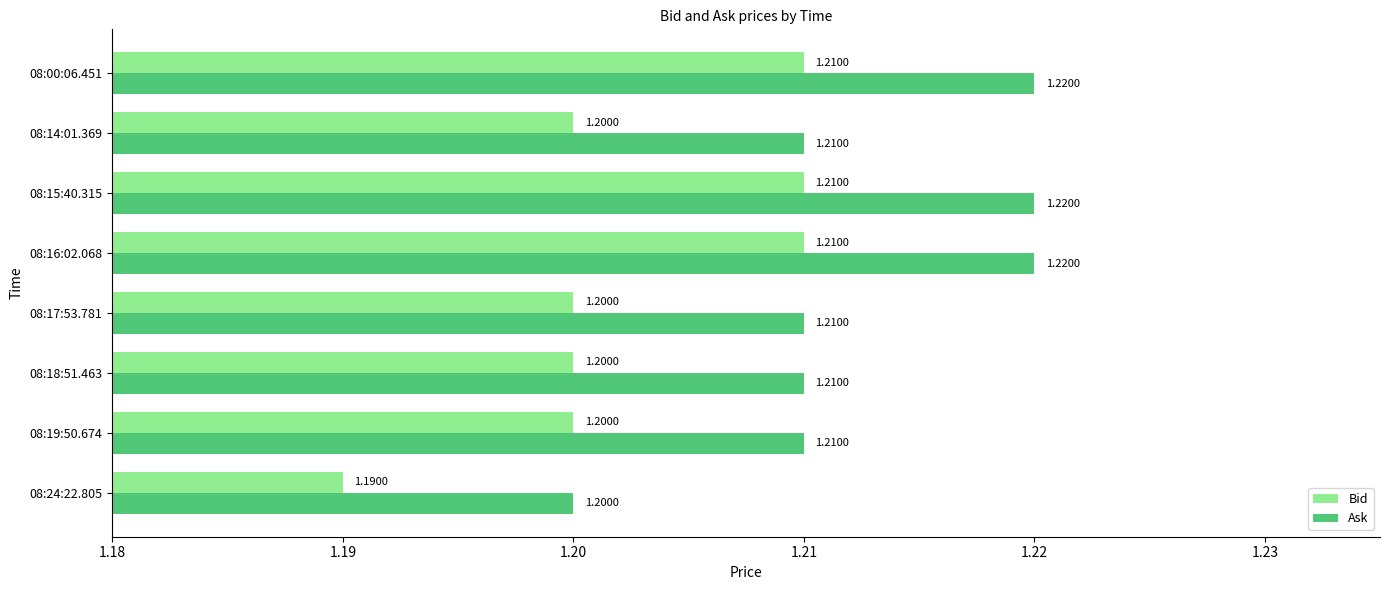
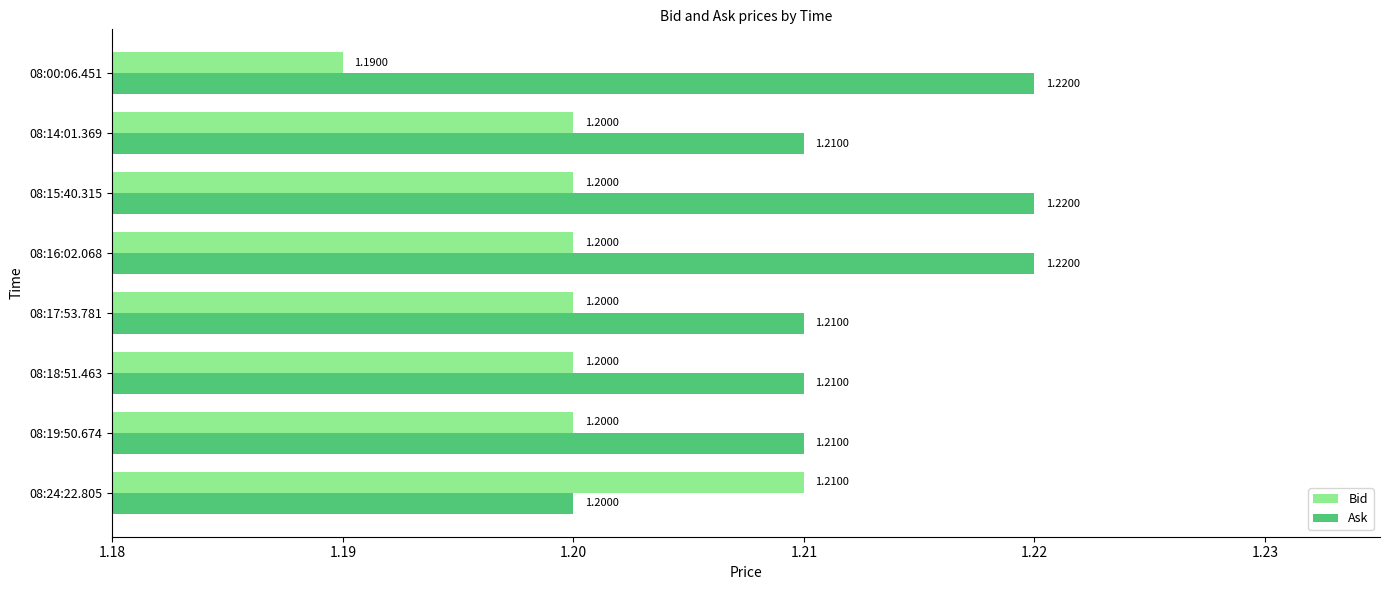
  {
    "Bid": {
-     "08:00:06.451": 1.2100,
+     "08:00:06.451": 1.1900,
      "08:14:01.369": 1.2000,
-     "08:15:40.315": 1.2100,
-     "08:16:02.068": 1.2100,
+     "08:15:40.315": 1.2000,
+     "08:16:02.068": 1.2000,
      "08:17:53.781": 1.2000,
      "08:18:51.463": 1.2000,
      "08:19:50.674": 1.2000,
-     "08:24:22.805": 1.1900
+     "08:24:22.805": 1.2100
    },
    "Ask": {
      "08:00:06.451": 1.2200,
      "08:14:01.369": 1.2100,
      "08:15:40.315": 1.2200,
      "08:16:02.068": 1.2200,
      "08:17:53.781": 1.2100,
      "08:18:51.463": 1.2100,
      "08:19:50.674": 1.2100,
      "08:24:22.805": 1.2000
    }
  }
